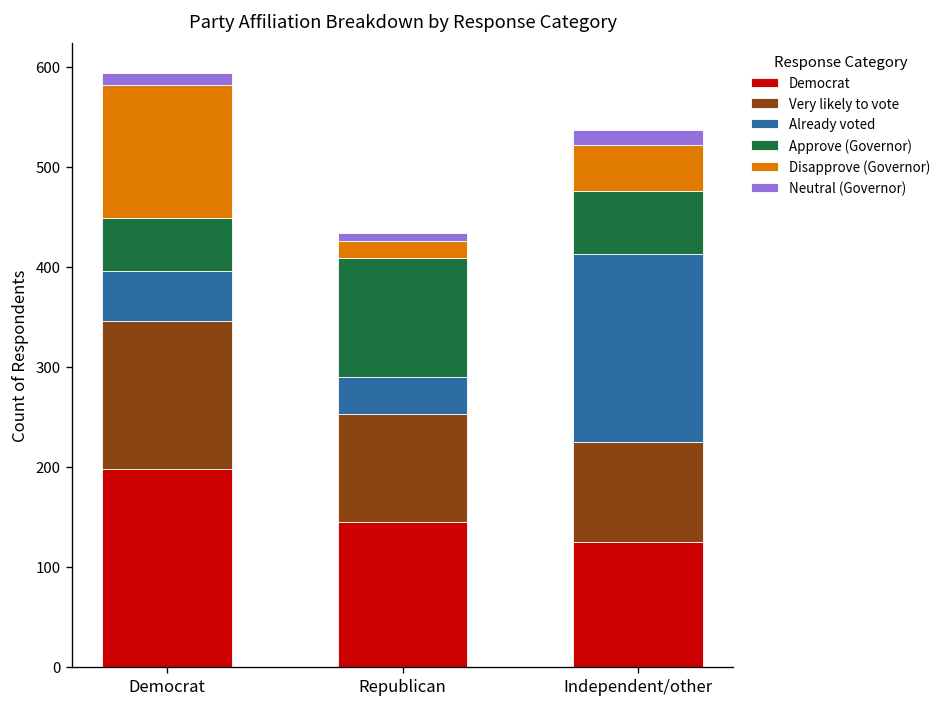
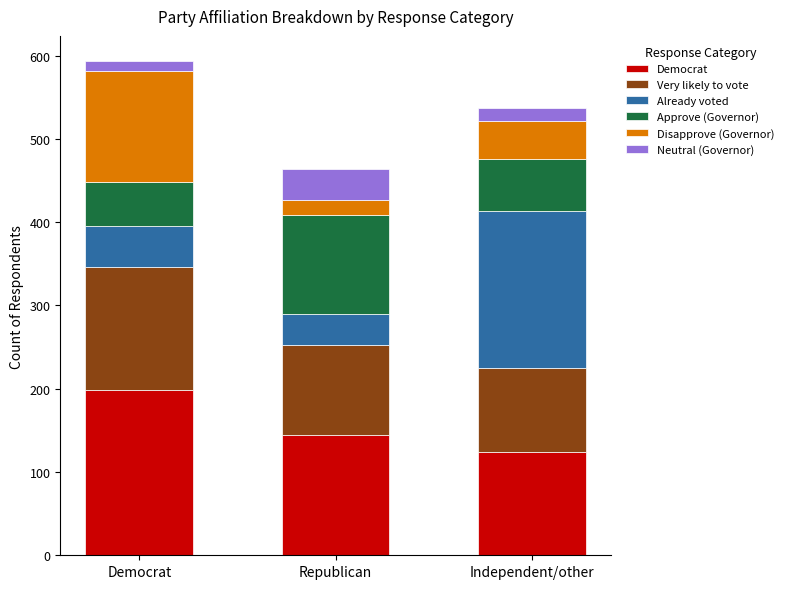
  {
    "Democrat": {
      "Democrat": 200,
      "Republican": 140,
      "Independent/other": 120
    },
    "Very likely to vote": {
      "Democrat": 150,
      "Republican": 110,
      "Independent/other": 100
    },
    "Already voted": {
      "Democrat": 50,
      "Republican": 40,
      "Independent/other": 190
    },
    "Approve (Governor)": {
      "Democrat": 50,
      "Republican": 120,
      "Independent/other": 60
    },
    "Disapprove (Governor)": {
      "Democrat": 130,
      "Republican": 20,
      "Independent/other": 50
    },
    "Neutral (Governor)": {
      "Democrat": 10,
-     "Republican": 10,
+     "Republican": 40,
      "Independent/other": 20
    }
  }
